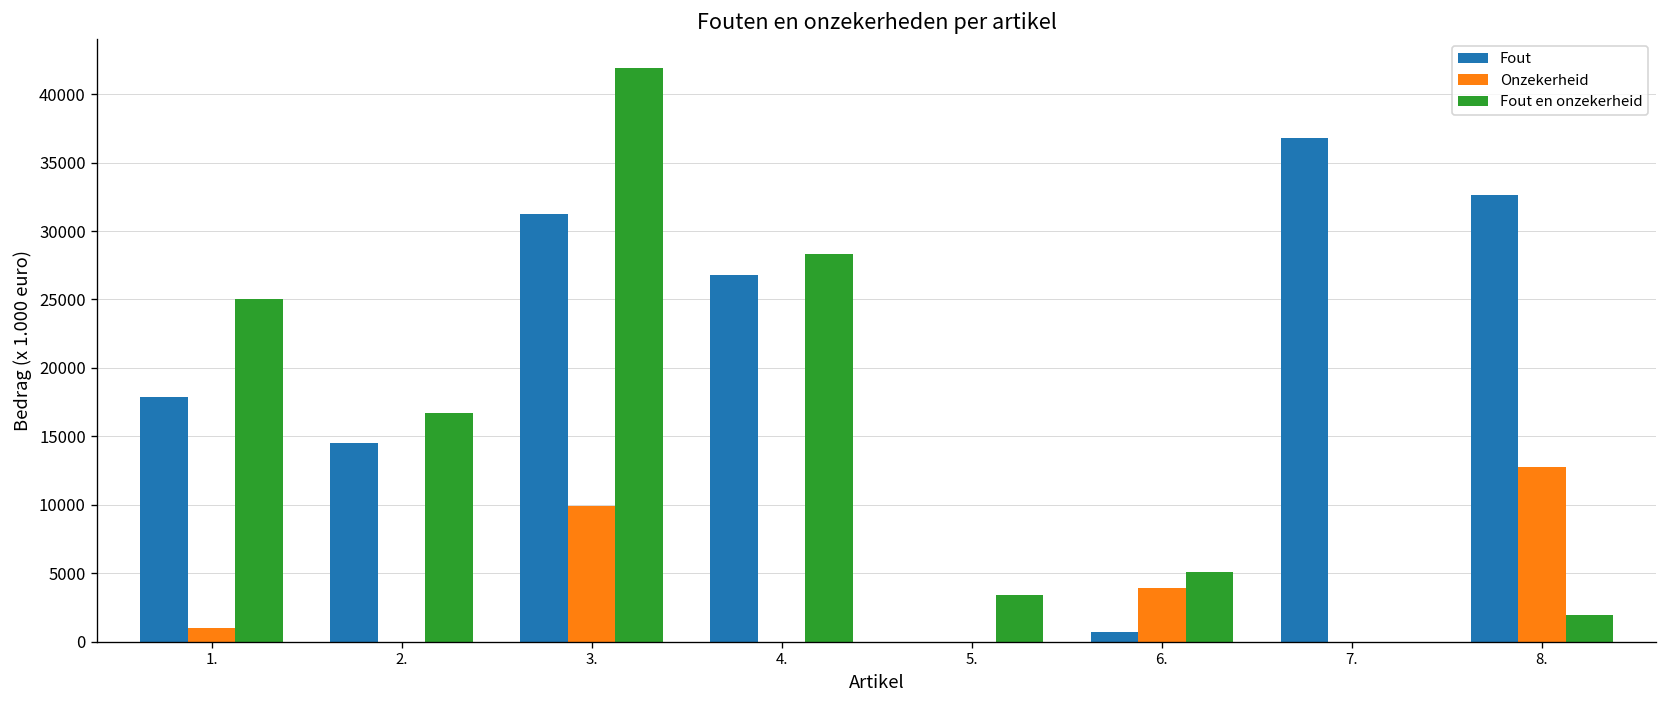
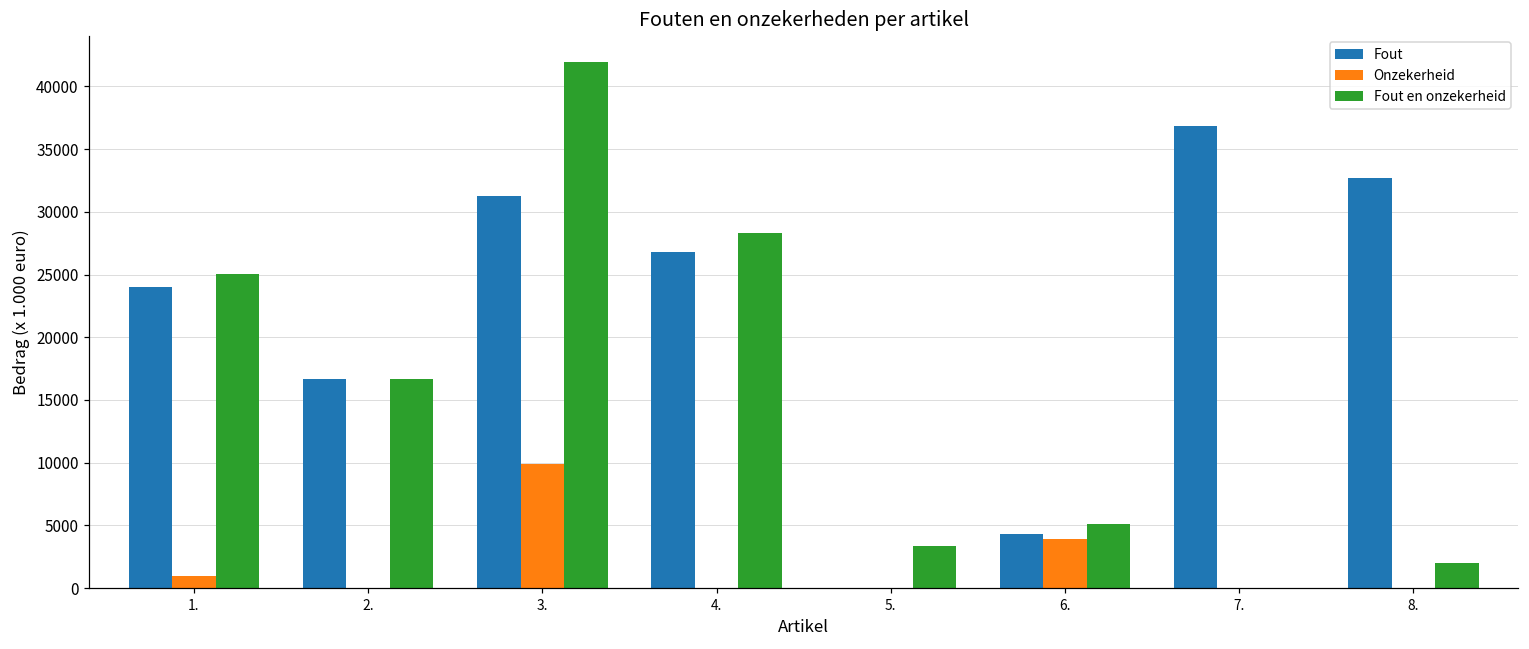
  {
    "Fout": {
-     "1.": 17900,
-     "2.": 14500,
+     "1.": 24000,
+     "2.": 16700,
      "3.": 31300,
      "4.": 26800,
      "5.": 0,
-     "6.": 700,
+     "6.": 4300,
      "7.": 36800,
      "8.": 32700
    },
    "Onzekerheid": {
      "1.": 1000,
      "2.": 0,
      "3.": 9900,
      "4.": 0,
      "5.": 0,
      "6.": 3900,
      "7.": 0,
-     "8.": 12800
+     "8.": 0
    },
    "Fout en onzekerheid": {
      "1.": 25000,
      "2.": 16700,
      "3.": 41900,
      "4.": 28300,
      "5.": 3400,
      "6.": 5100,
      "7.": 0,
      "8.": 2000
    }
  }
